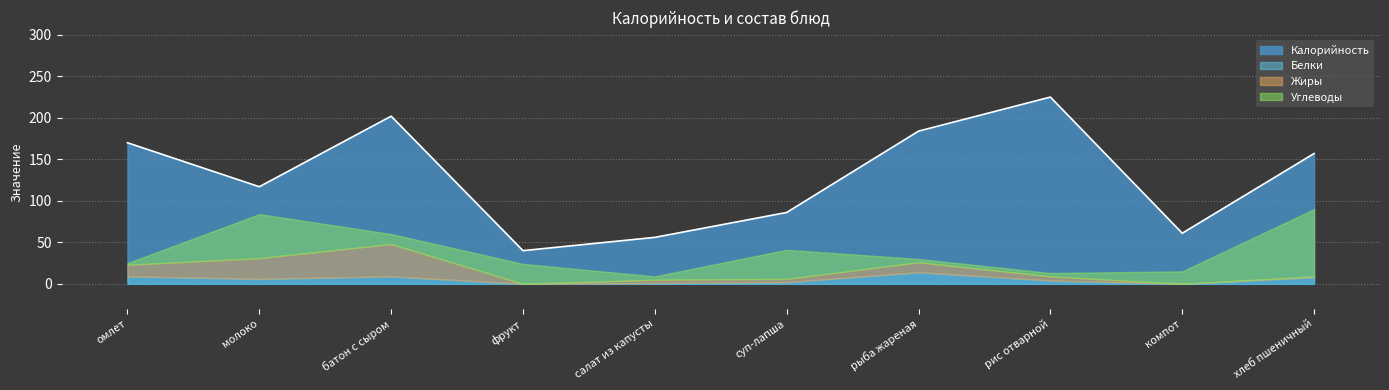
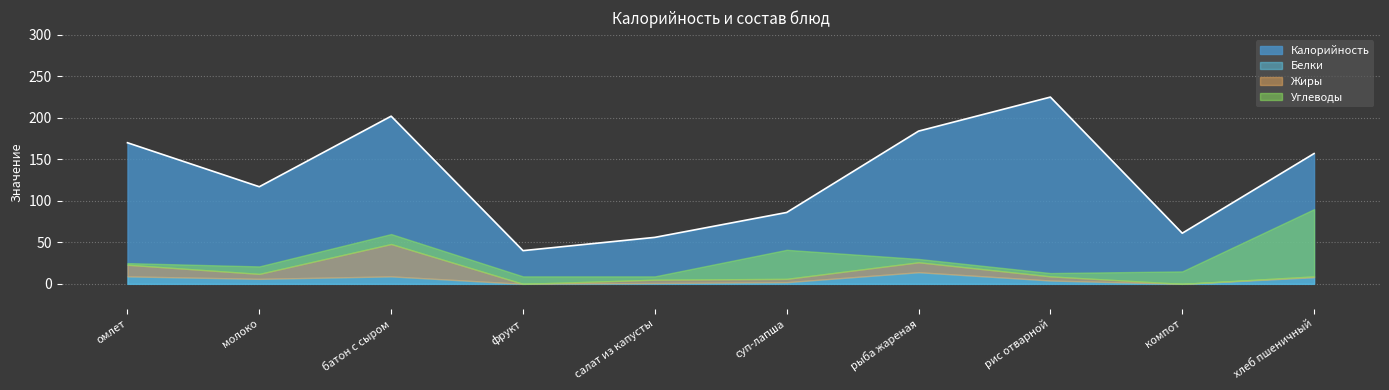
  {
    "Жиры": {
-     "молоко": 30,
+     "молоко": 10,
      "батон с сыром": 40,
      "салат из капусты": 0,
      "суп-лапша": 0,
      "рыба жареная": 10,
      "рис отварной": 10
    },
    "Углеводы": {
-     "молоко": 50,
+     "молоко": 10,
      "батон с сыром": 10,
-     "фрукт": 20,
+     "фрукт": 10,
      "салат из капусты": 0,
      "суп-лапша": 40,
      "рыба жареная": 0,
      "рис отварной": 0,
      "компот": 20,
      "хлеб пшеничный": 80
    }
  }
